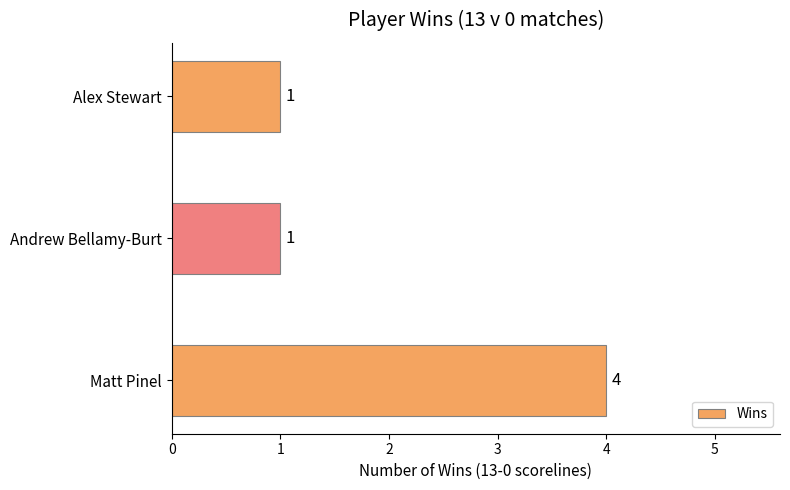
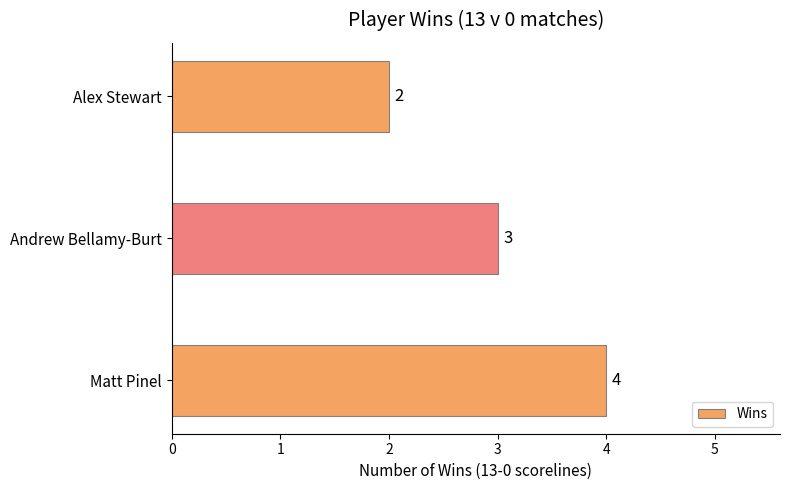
  {
-   "Alex Stewart": 1,
-   "Andrew Bellamy-Burt": 1,
+   "Alex Stewart": 2,
+   "Andrew Bellamy-Burt": 3,
    "Matt Pinel": 4
  }
